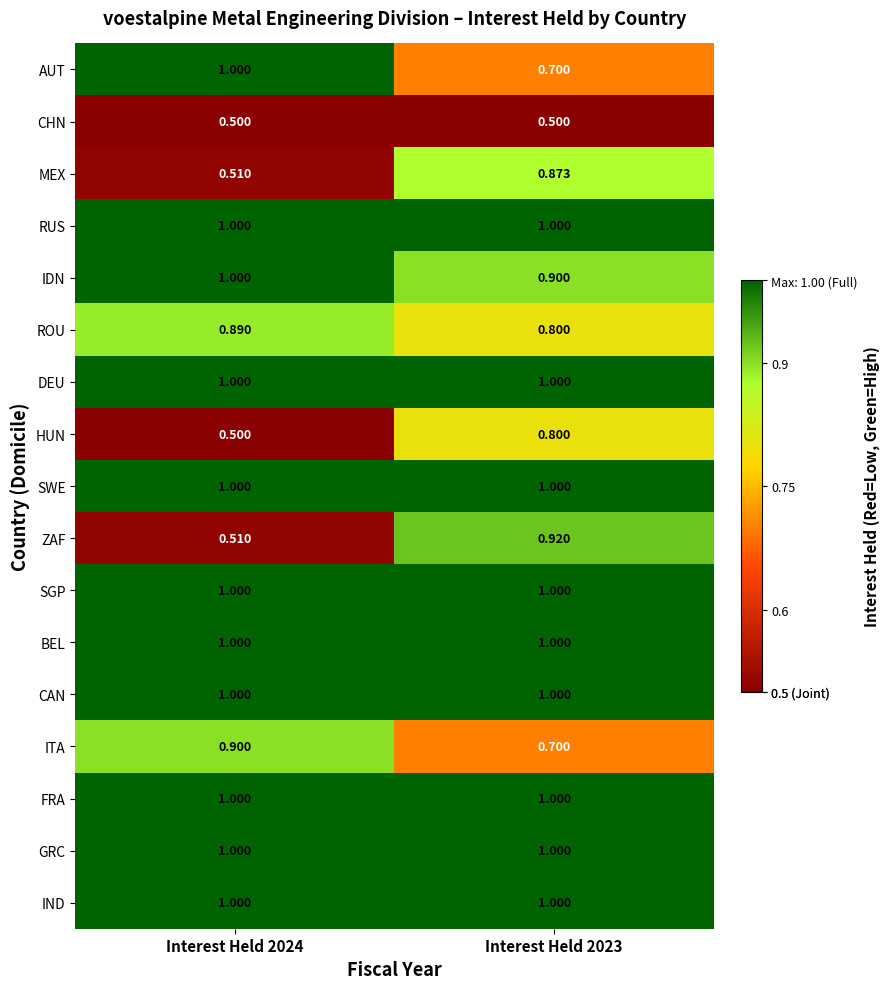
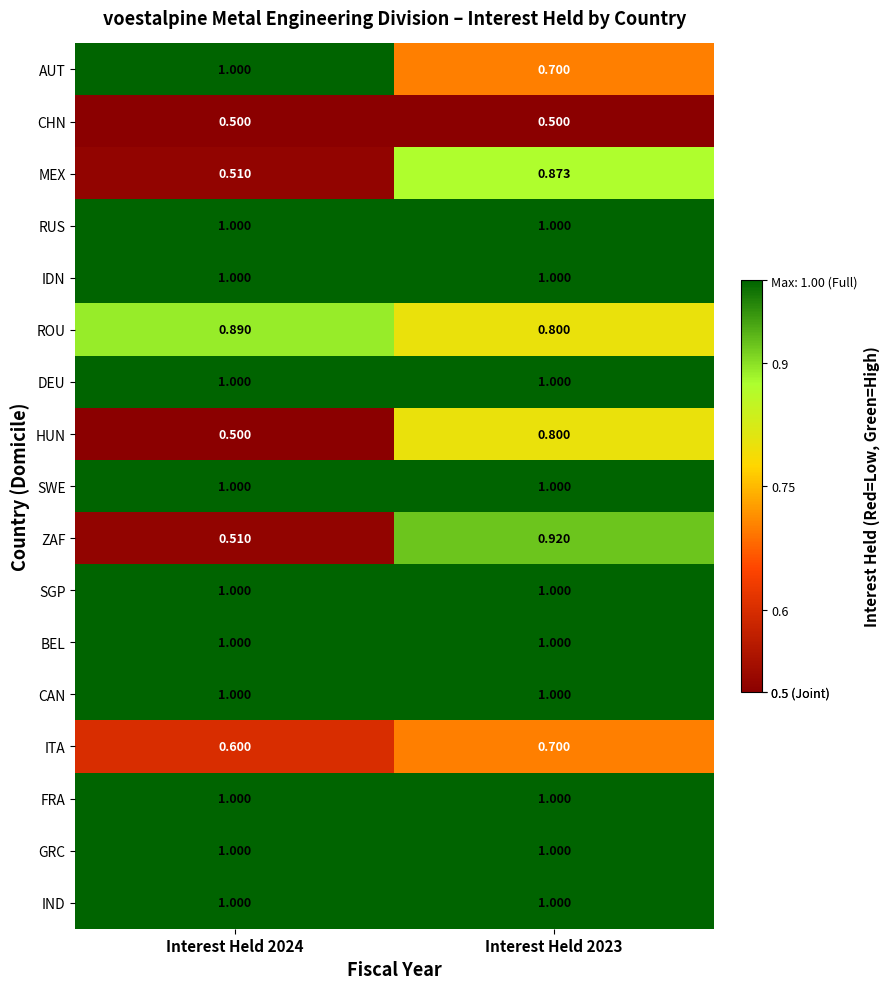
  {
    "AUT": {
      "Interest Held 2024": 1.000,
      "Interest Held 2023": 0.700
    },
    "CHN": {
      "Interest Held 2024": 0.500,
      "Interest Held 2023": 0.500
    },
    "MEX": {
      "Interest Held 2024": 0.510,
      "Interest Held 2023": 0.873
    },
    "RUS": {
      "Interest Held 2024": 1.000,
      "Interest Held 2023": 1.000
    },
    "IDN": {
      "Interest Held 2024": 1.000,
-     "Interest Held 2023": 0.900
+     "Interest Held 2023": 1.000
    },
    "ROU": {
      "Interest Held 2024": 0.890,
      "Interest Held 2023": 0.800
    },
    "DEU": {
      "Interest Held 2024": 1.000,
      "Interest Held 2023": 1.000
    },
    "HUN": {
      "Interest Held 2024": 0.500,
      "Interest Held 2023": 0.800
    },
    "SWE": {
      "Interest Held 2024": 1.000,
      "Interest Held 2023": 1.000
    },
    "ZAF": {
      "Interest Held 2024": 0.510,
      "Interest Held 2023": 0.920
    },
    "SGP": {
      "Interest Held 2024": 1.000,
      "Interest Held 2023": 1.000
    },
    "BEL": {
      "Interest Held 2024": 1.000,
      "Interest Held 2023": 1.000
    },
    "CAN": {
      "Interest Held 2024": 1.000,
      "Interest Held 2023": 1.000
    },
    "ITA": {
-     "Interest Held 2024": 0.900,
+     "Interest Held 2024": 0.600,
      "Interest Held 2023": 0.700
    },
    "FRA": {
      "Interest Held 2024": 1.000,
      "Interest Held 2023": 1.000
    },
    "GRC": {
      "Interest Held 2024": 1.000,
      "Interest Held 2023": 1.000
    },
    "IND": {
      "Interest Held 2024": 1.000,
      "Interest Held 2023": 1.000
    }
  }
